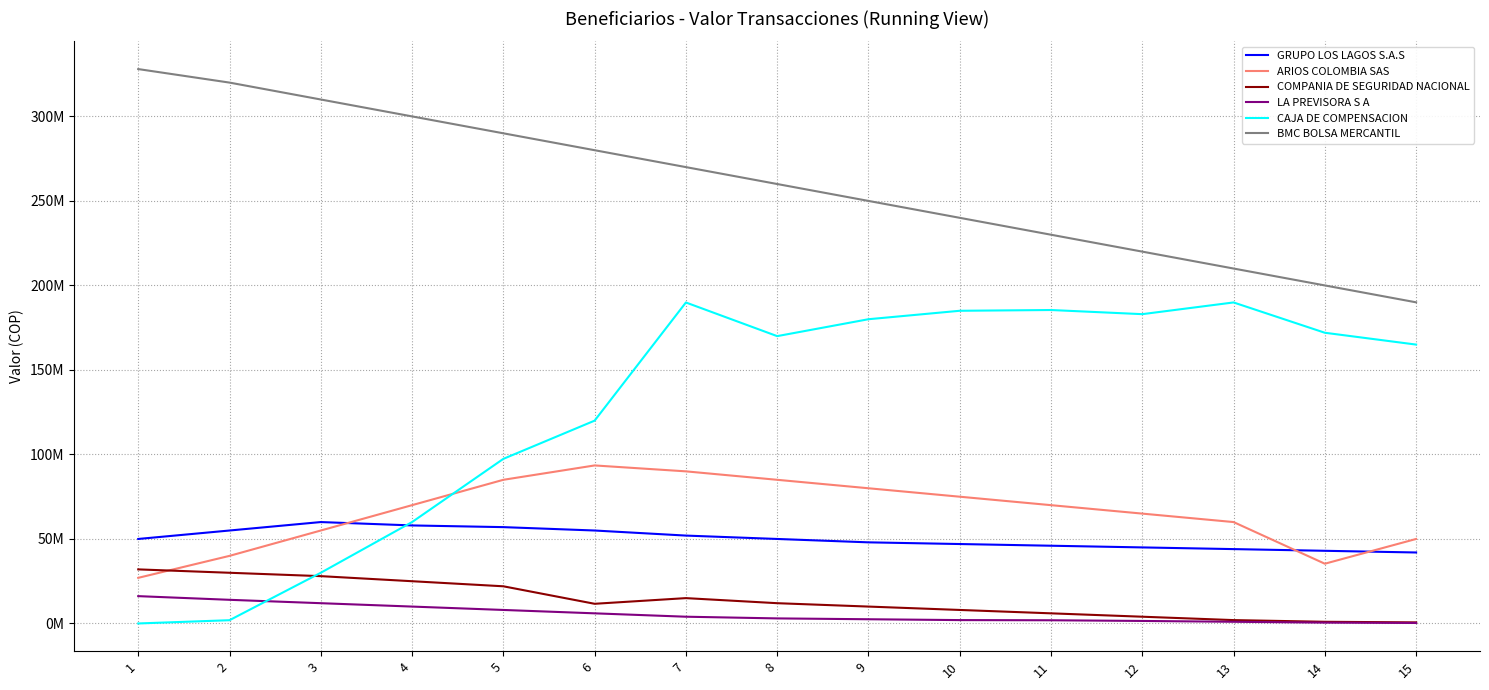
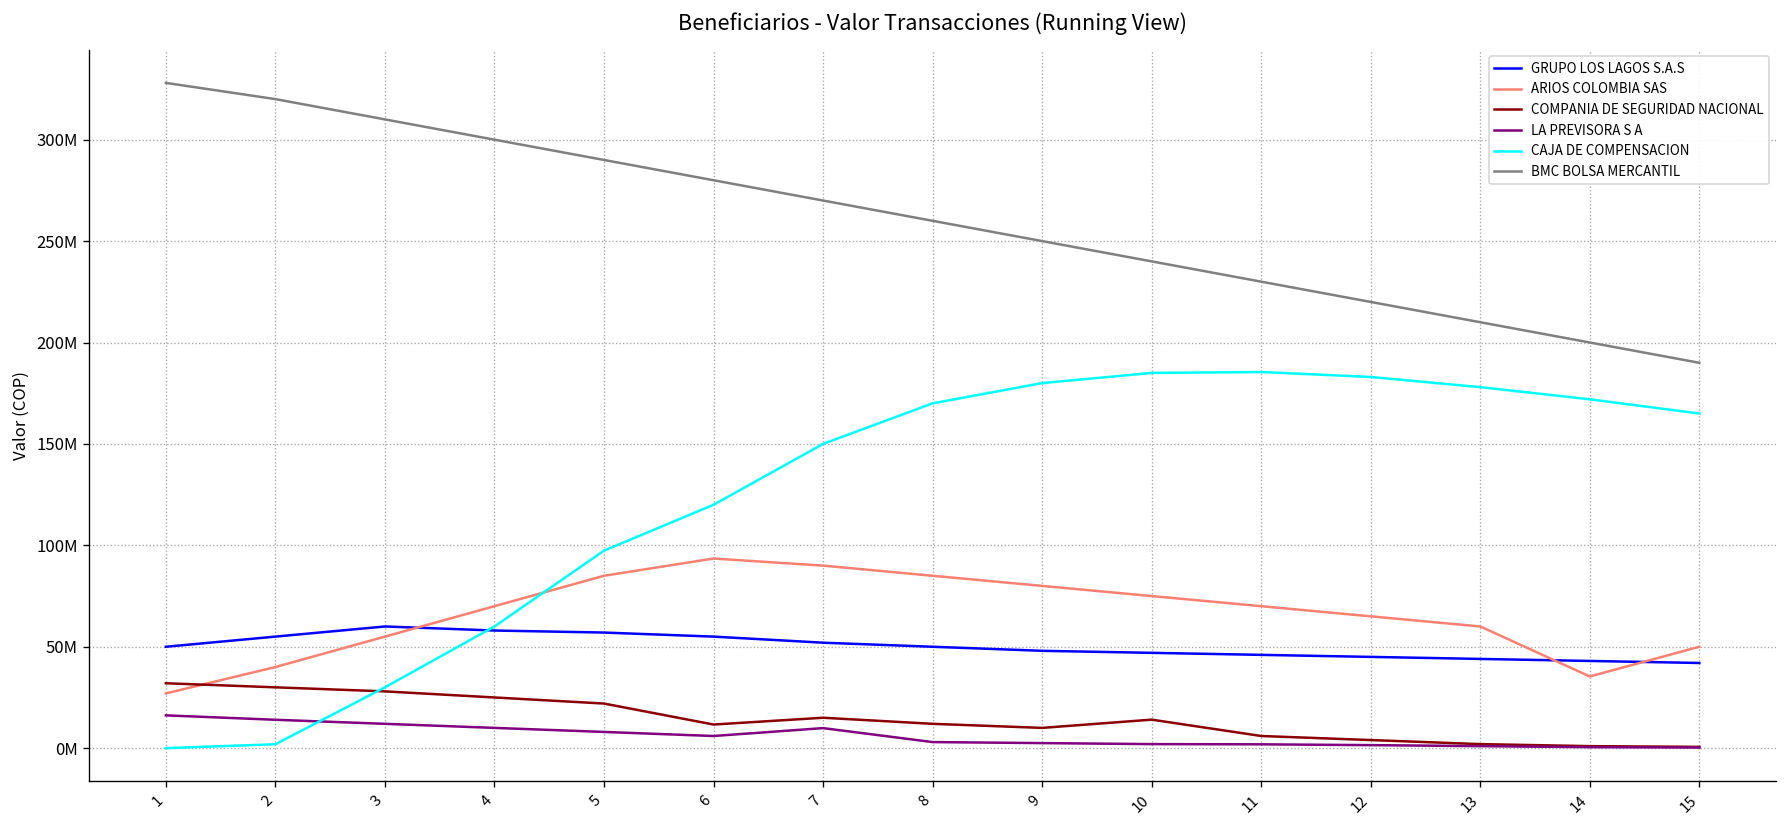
  {
    "GRUPO LOS LAGOS S.A.S": {
      "1": 50000000,
      "2": 55000000,
      "3": 60000000,
      "4": 58000000,
      "5": 57000000,
      "6": 55000000,
      "7": 52000000,
      "8": 50000000,
      "9": 48000000,
      "10": 47000000,
      "11": 46000000,
      "12": 45000000,
      "13": 44000000,
      "14": 43000000,
      "15": 42000000
    },
    "ARIOS COLOMBIA SAS": {
      "1": 27000000,
      "2": 40000000,
      "3": 55000000,
      "4": 70000000,
      "5": 85000000,
      "6": 94000000,
      "7": 90000000,
      "8": 85000000,
      "9": 80000000,
      "10": 75000000,
      "11": 70000000,
      "12": 65000000,
      "13": 60000000,
      "14": 35000000,
      "15": 50000000
    },
    "COMPANIA DE SEGURIDAD NACIONAL": {
      "1": 32000000,
      "2": 30000000,
      "3": 28000000,
      "4": 25000000,
      "5": 22000000,
      "6": 12000000,
      "7": 15000000,
      "8": 12000000,
      "9": 10000000,
-     "10": 8000000,
+     "10": 14000000,
      "11": 6000000,
      "12": 4000000
    },
    "LA PREVISORA S A": {
      "1": 16000000,
      "2": 14000000,
      "3": 12000000,
      "4": 10000000,
      "5": 8000000,
      "6": 6000000,
-     "7": 4000000,
+     "7": 10000000,
      "8": 3000000,
      "9": 3000000,
      "10": 2000000,
      "11": 2000000,
      "12": 2000000
    },
    "CAJA DE COMPENSACION": {
      "1": 0,
      "2": 2000000,
      "3": 30000000,
      "4": 60000000,
      "5": 97000000,
      "6": 120000000,
-     "7": 190000000,
+     "7": 150000000,
      "8": 170000000,
      "9": 180000000,
      "10": 185000000,
      "11": 185000000,
      "12": 183000000,
-     "13": 190000000,
+     "13": 178000000,
      "14": 172000000,
      "15": 165000000
    },
    "BMC BOLSA MERCANTIL": {
      "1": 328000000,
      "2": 320000000,
      "3": 310000000,
      "4": 300000000,
      "5": 290000000,
      "6": 280000000,
      "7": 270000000,
      "8": 260000000,
      "9": 250000000,
      "10": 240000000,
      "11": 230000000,
      "12": 220000000,
      "13": 210000000,
      "14": 200000000,
      "15": 190000000
    }
  }
